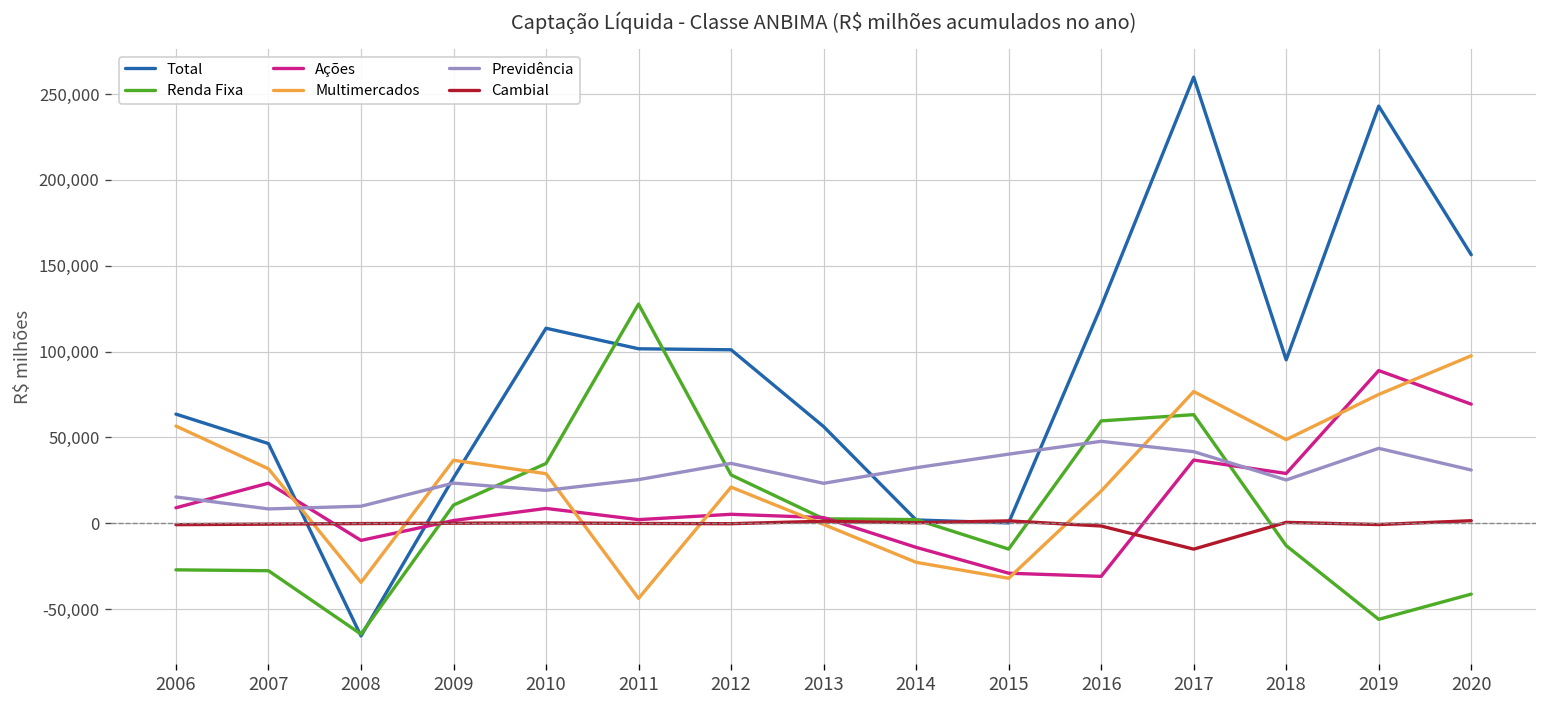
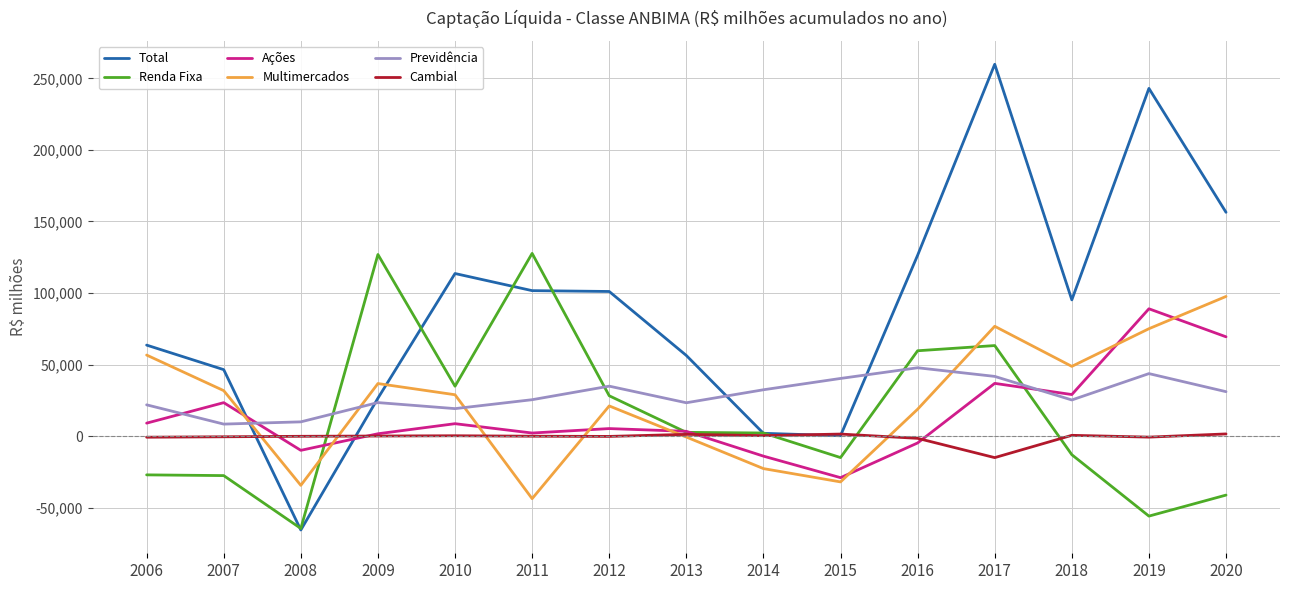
  {
    "Total": {
      "2006": "64,000",
      "2007": "46,000",
      "2009": "26,000",
      "2010": "114,000",
      "2011": "102,000",
      "2012": "101,000",
      "2013": "56,000",
      "2016": "126,000",
      "2017": "260,000",
      "2018": "95,000",
      "2019": "243,000",
      "2020": "156,000"
    },
    "Renda Fixa": {
      "2006": "-27,000",
      "2007": "-28,000",
-     "2009": "11,000",
+     "2009": "127,000",
      "2010": "35,000",
      "2011": "128,000",
      "2012": "28,000",
      "2015": "-15,000",
      "2016": "60,000",
      "2017": "63,000",
      "2018": "-13,000",
      "2019": "-56,000",
      "2020": "-41,000"
    },
    "Ações": {
      "2006": "9,000",
      "2007": "23,000",
      "2008": "-10,000",
      "2010": "9,000",
      "2011": "2,000",
      "2012": "5,000",
      "2014": "-14,000",
      "2015": "-29,000",
-     "2016": "-31,000",
+     "2016": "-5,000",
      "2017": "37,000",
      "2018": "29,000",
      "2019": "89,000",
      "2020": "69,000"
    },
    "Multimercados": {
      "2006": "57,000",
      "2007": "32,000",
      "2008": "-34,000",
      "2009": "37,000",
      "2010": "29,000",
      "2011": "-44,000",
      "2012": "21,000",
      "2013": "-1,000",
      "2014": "-23,000",
      "2015": "-32,000",
      "2016": "19,000",
      "2017": "77,000",
      "2018": "49,000",
      "2019": "75,000",
      "2020": "98,000"
    },
    "Previdência": {
-     "2006": "15,000",
+     "2006": "22,000",
      "2007": "8,000",
      "2008": "10,000",
      "2009": "23,000",
      "2010": "19,000",
      "2011": "25,000",
      "2012": "35,000",
      "2013": "23,000",
      "2014": "32,000",
      "2015": "40,000",
      "2016": "48,000",
      "2017": "42,000",
      "2018": "25,000",
      "2019": "44,000",
      "2020": "31,000"
    },
    "Cambial": {
      "2006": "-1,000",
      "2007": "0",
      "2008": "0",
      "2010": "0",
      "2011": "0",
      "2012": "0",
      "2016": "-2,000",
      "2017": "-15,000",
      "2018": "1,000",
      "2019": "-1,000",
      "2020": "2,000"
    }
  }
